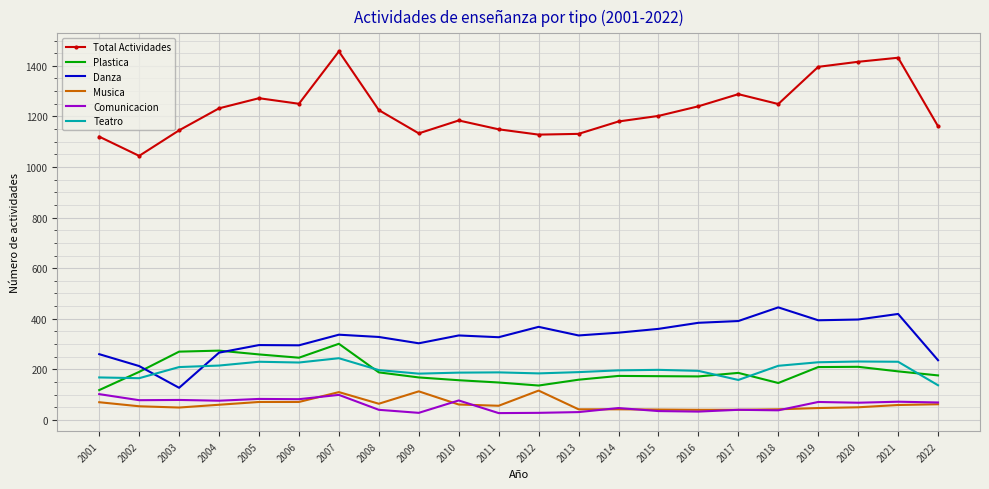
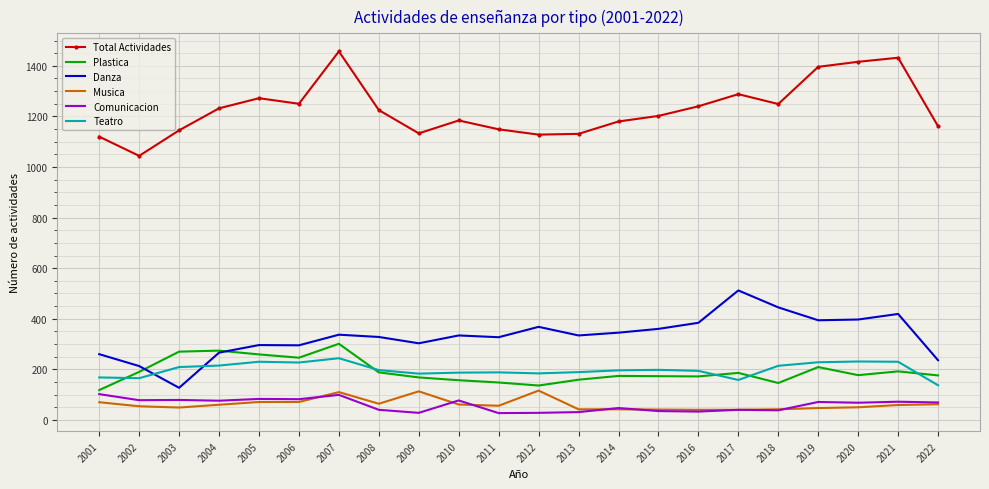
  {
    "Total Actividades": {
      "2001": 1120,
      "2002": 1040,
      "2003": 1150,
      "2004": 1230,
      "2005": 1270,
      "2006": 1250,
      "2007": 1460,
      "2008": 1230,
      "2009": 1130,
      "2010": 1180,
      "2011": 1150,
      "2012": 1130,
      "2013": 1130,
      "2014": 1180,
      "2015": 1200,
      "2016": 1240,
      "2017": 1290,
      "2018": 1250,
      "2019": 1400,
      "2020": 1420,
      "2021": 1430,
      "2022": 1160
    },
    "Plastica": {
      "2001": 120,
      "2002": 190,
      "2003": 270,
      "2005": 260,
      "2006": 250,
      "2007": 300,
      "2009": 170,
      "2010": 160,
      "2011": 150,
      "2012": 140,
      "2013": 160,
      "2014": 170,
      "2015": 170,
      "2016": 170,
      "2017": 190,
      "2018": 150,
      "2019": 210,
-     "2020": 210,
+     "2020": 180,
      "2021": 190,
      "2022": 180
    },
    "Danza": {
      "2001": 260,
      "2002": 210,
      "2003": 130,
      "2005": 300,
      "2006": 300,
      "2007": 340,
      "2008": 330,
      "2009": 300,
      "2010": 330,
      "2011": 330,
      "2012": 370,
      "2013": 330,
      "2014": 350,
      "2015": 360,
      "2016": 380,
-     "2017": 390,
+     "2017": 510,
      "2018": 450,
      "2019": 390,
      "2020": 400,
      "2021": 420,
      "2022": 240
    },
    "Musica": {
      "2001": 70,
      "2002": 50,
      "2003": 50,
      "2004": 60,
      "2005": 70,
      "2006": 70,
      "2007": 110,
      "2008": 60,
      "2009": 110,
      "2010": 60,
      "2011": 60,
      "2012": 120,
      "2013": 40,
      "2019": 50,
      "2020": 50,
      "2021": 60
    },
    "Comunicacion": {
      "2001": 100,
      "2002": 80,
      "2003": 80,
      "2004": 80,
      "2005": 80,
      "2006": 80,
      "2007": 100,
      "2008": 40,
      "2009": 30,
      "2010": 80,
      "2011": 30,
      "2012": 30,
      "2013": 30,
      "2019": 70,
      "2020": 70,
      "2021": 70
    },
    "Teatro": {
      "2001": 170,
      "2002": 170,
      "2003": 210,
      "2004": 220,
      "2005": 230,
      "2006": 230,
      "2007": 240,
      "2009": 180,
      "2010": 190,
      "2011": 190,
      "2012": 180,
      "2013": 190,
      "2014": 200,
      "2015": 200,
      "2016": 190,
      "2017": 160,
      "2018": 210,
      "2019": 230,
      "2020": 230,
      "2021": 230,
      "2022": 140
    }
  }
